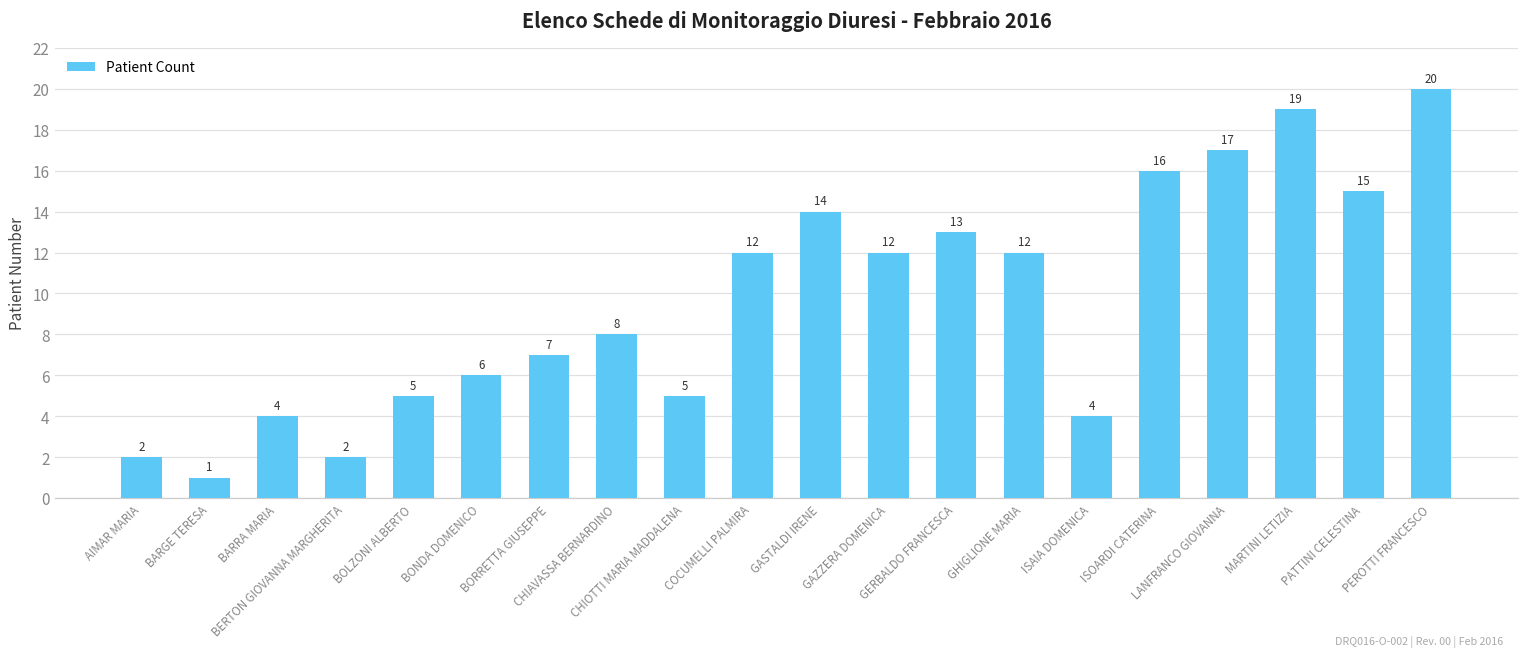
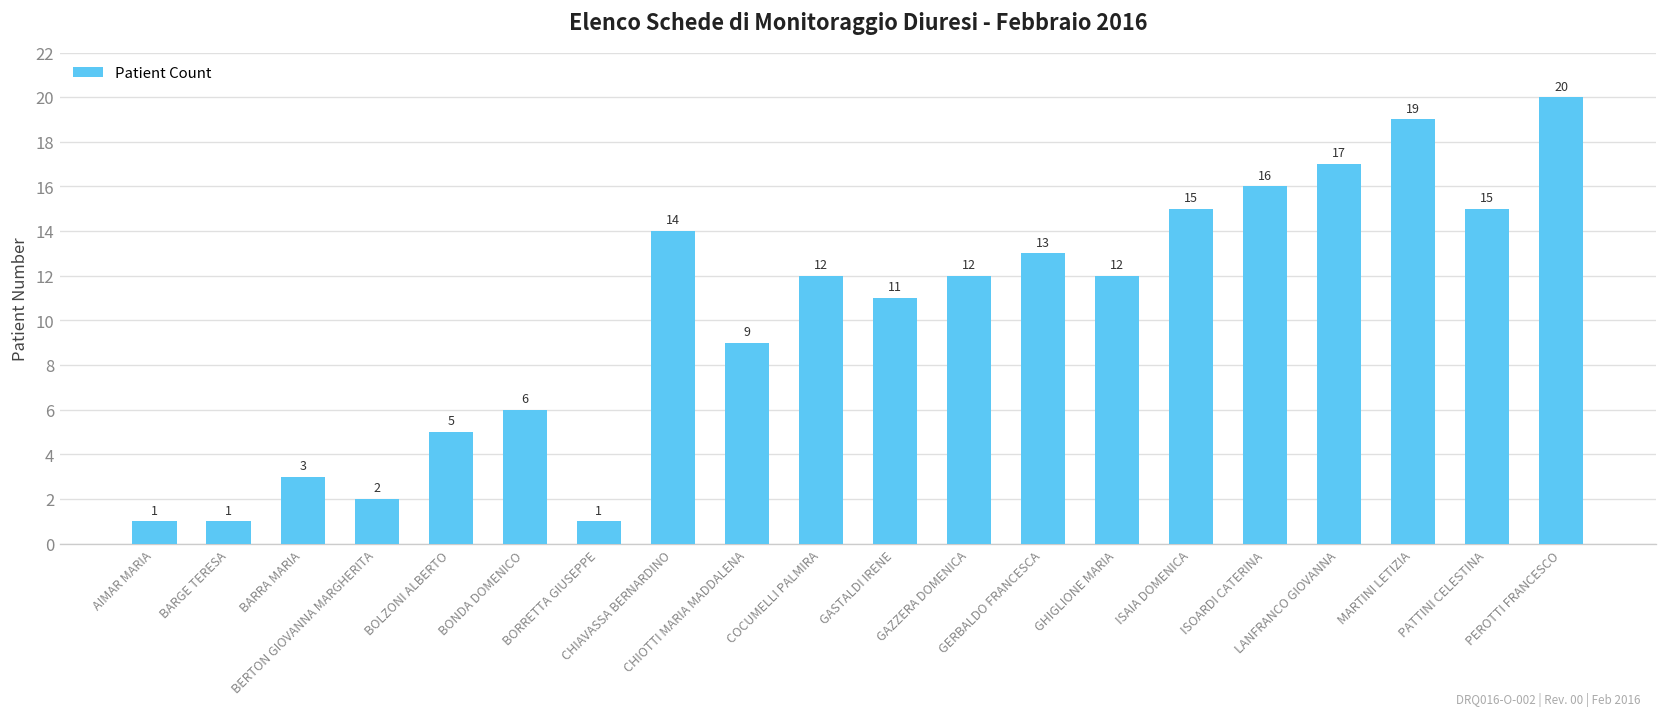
  {
-   "AIMAR MARIA": 2,
+   "AIMAR MARIA": 1,
    "BARGE TERESA": 1,
-   "BARRA MARIA": 4,
+   "BARRA MARIA": 3,
    "BERTON GIOVANNA MARGHERITA": 2,
    "BOLZONI ALBERTO": 5,
    "BONDA DOMENICO": 6,
-   "BORRETTA GIUSEPPE": 7,
-   "CHIAVASSA BERNARDINO": 8,
-   "CHIOTTI MARIA MADDALENA": 5,
+   "BORRETTA GIUSEPPE": 1,
+   "CHIAVASSA BERNARDINO": 14,
+   "CHIOTTI MARIA MADDALENA": 9,
    "COCUMELLI PALMIRA": 12,
-   "GASTALDI IRENE": 14,
+   "GASTALDI IRENE": 11,
    "GAZZERA DOMENICA": 12,
    "GERBALDO FRANCESCA": 13,
    "GHIGLIONE MARIA": 12,
-   "ISAIA DOMENICA": 4,
+   "ISAIA DOMENICA": 15,
    "ISOARDI CATERINA": 16,
    "LANFRANCO GIOVANNA": 17,
    "MARTINI LETIZIA": 19,
    "PATTINI CELESTINA": 15,
    "PEROTTI FRANCESCO": 20
  }
